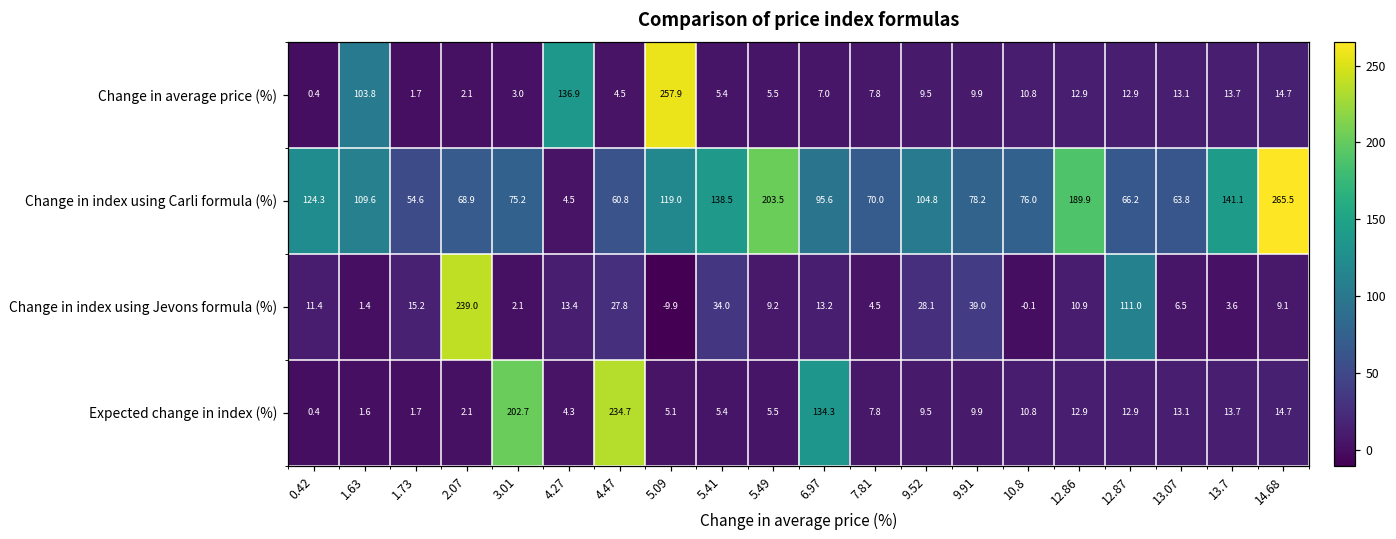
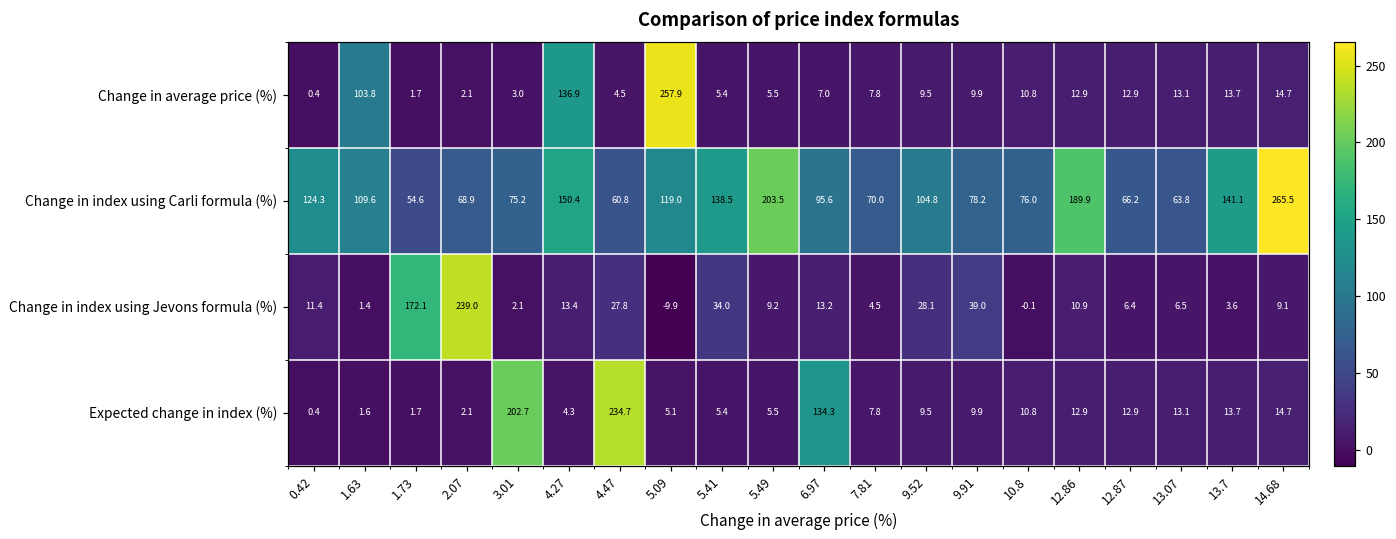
  {
    "Change in average price (%)": {
      "0.42": 0.4,
      "1.63": 103.8,
      "1.73": 1.7,
      "2.07": 2.1,
      "3.01": 3.0,
      "4.27": 136.9,
      "4.47": 4.5,
      "5.09": 257.9,
      "5.41": 5.4,
      "5.49": 5.5,
      "6.97": 7.0,
      "7.81": 7.8,
      "9.52": 9.5,
      "9.91": 9.9,
      "10.8": 10.8,
      "12.86": 12.9,
      "12.87": 12.9,
      "13.07": 13.1,
      "13.7": 13.7,
      "14.68": 14.7
    },
    "Change in index using Carli formula (%)": {
      "0.42": 124.3,
      "1.63": 109.6,
      "1.73": 54.6,
      "2.07": 68.9,
      "3.01": 75.2,
-     "4.27": 4.5,
+     "4.27": 150.4,
      "4.47": 60.8,
      "5.09": 119.0,
      "5.41": 138.5,
      "5.49": 203.5,
      "6.97": 95.6,
      "7.81": 70.0,
      "9.52": 104.8,
      "9.91": 78.2,
      "10.8": 76.0,
      "12.86": 189.9,
      "12.87": 66.2,
      "13.07": 63.8,
      "13.7": 141.1,
      "14.68": 265.5
    },
    "Change in index using Jevons formula (%)": {
      "0.42": 11.4,
      "1.63": 1.4,
-     "1.73": 15.2,
+     "1.73": 172.1,
      "2.07": 239.0,
      "3.01": 2.1,
      "4.27": 13.4,
      "4.47": 27.8,
      "5.09": -9.9,
      "5.41": 34.0,
      "5.49": 9.2,
      "6.97": 13.2,
      "7.81": 4.5,
      "9.52": 28.1,
      "9.91": 39.0,
      "10.8": -0.1,
      "12.86": 10.9,
-     "12.87": 111.0,
+     "12.87": 6.4,
      "13.07": 6.5,
      "13.7": 3.6,
      "14.68": 9.1
    },
    "Expected change in index (%)": {
      "0.42": 0.4,
      "1.63": 1.6,
      "1.73": 1.7,
      "2.07": 2.1,
      "3.01": 202.7,
      "4.27": 4.3,
      "4.47": 234.7,
      "5.09": 5.1,
      "5.41": 5.4,
      "5.49": 5.5,
      "6.97": 134.3,
      "7.81": 7.8,
      "9.52": 9.5,
      "9.91": 9.9,
      "10.8": 10.8,
      "12.86": 12.9,
      "12.87": 12.9,
      "13.07": 13.1,
      "13.7": 13.7,
      "14.68": 14.7
    }
  }
